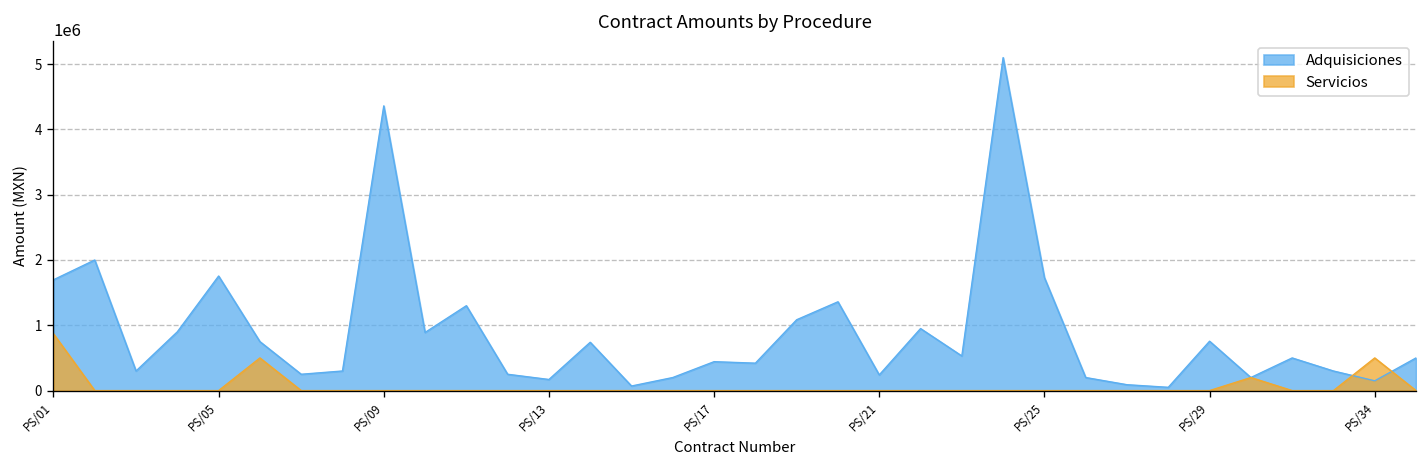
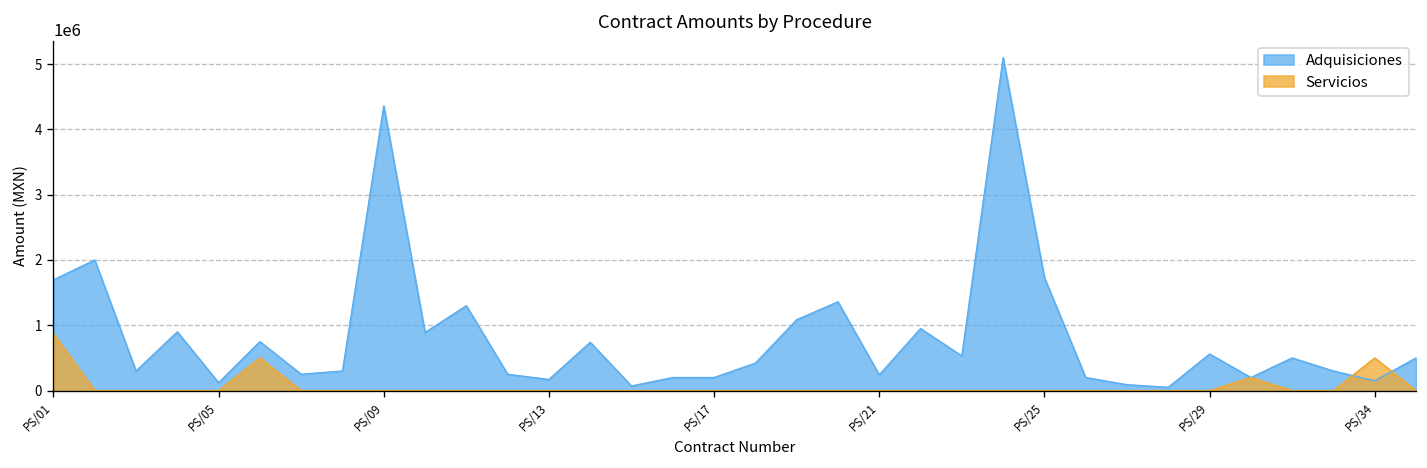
  {
    "Adquisiciones": {
      "PS/01": 1700000,
-     "PS/05": 1800000,
+     "PS/05": 100000,
      "PS/09": 4400000,
      "PS/13": 200000,
-     "PS/17": 400000,
+     "PS/17": 200000,
      "PS/21": 200000,
      "PS/25": 1700000,
-     "PS/29": 800000,
+     "PS/29": 600000,
      "PS/34": 100000
    },
    "Servicios": {
      "PS/01": 900000,
      "PS/05": 0,
      "PS/09": 0,
      "PS/13": 0,
      "PS/17": 0,
      "PS/21": 0,
      "PS/25": 0,
      "PS/29": 0,
      "PS/34": 500000
    }
  }
